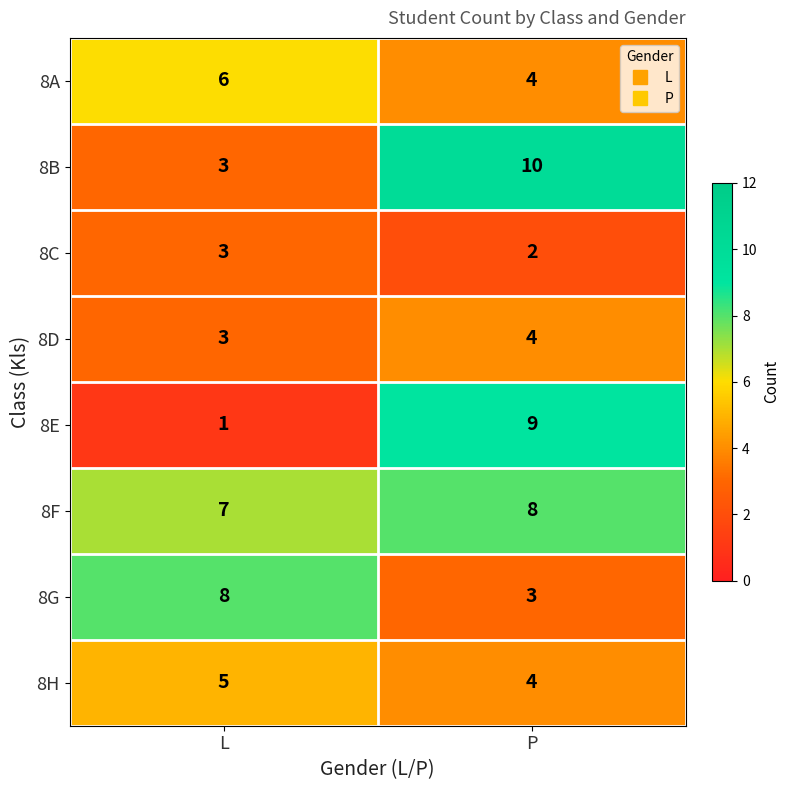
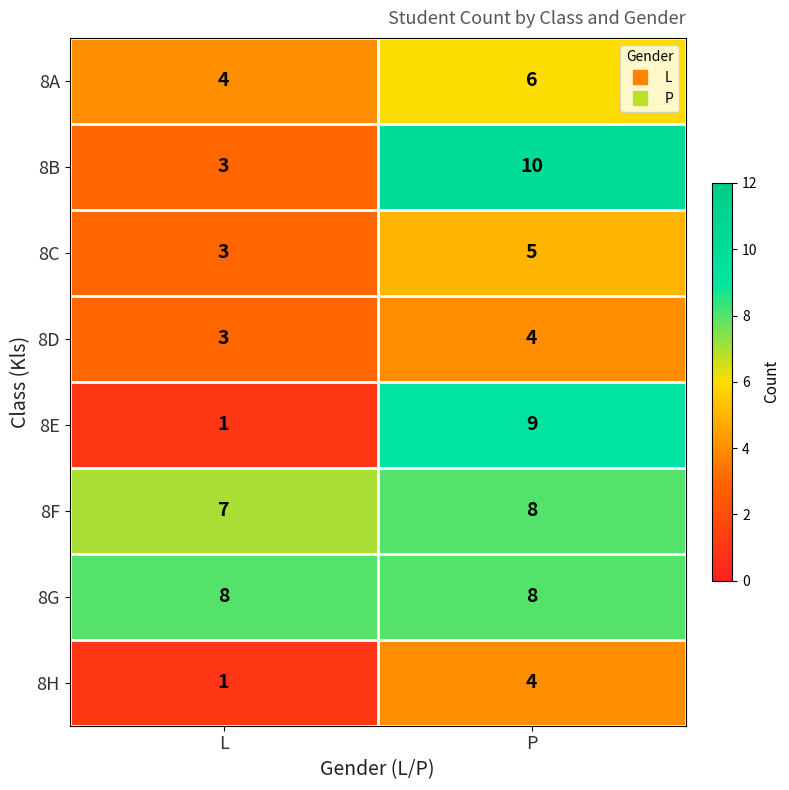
  {
    "8A": {
-     "L": 6,
-     "P": 4
+     "L": 4,
+     "P": 6
    },
    "8B": {
      "L": 3,
      "P": 10
    },
    "8C": {
      "L": 3,
-     "P": 2
+     "P": 5
    },
    "8D": {
      "L": 3,
      "P": 4
    },
    "8E": {
      "L": 1,
      "P": 9
    },
    "8F": {
      "L": 7,
      "P": 8
    },
    "8G": {
      "L": 8,
-     "P": 3
+     "P": 8
    },
    "8H": {
-     "L": 5,
+     "L": 1,
      "P": 4
    }
  }
